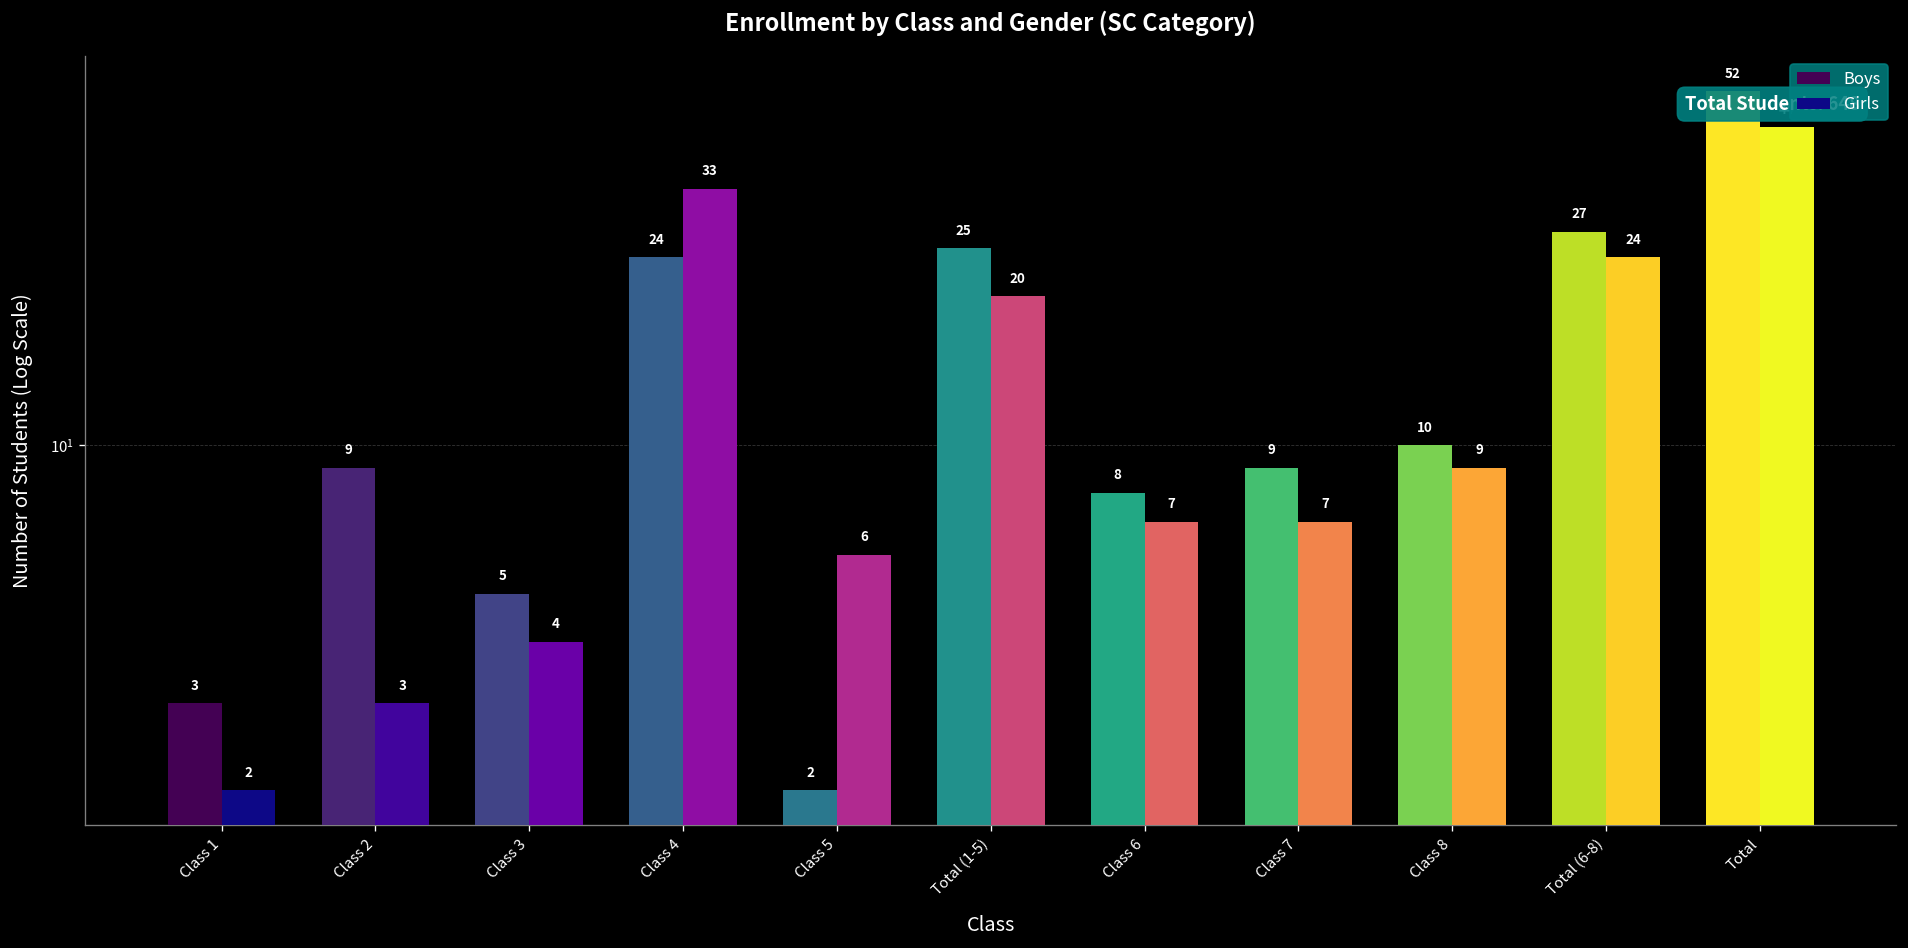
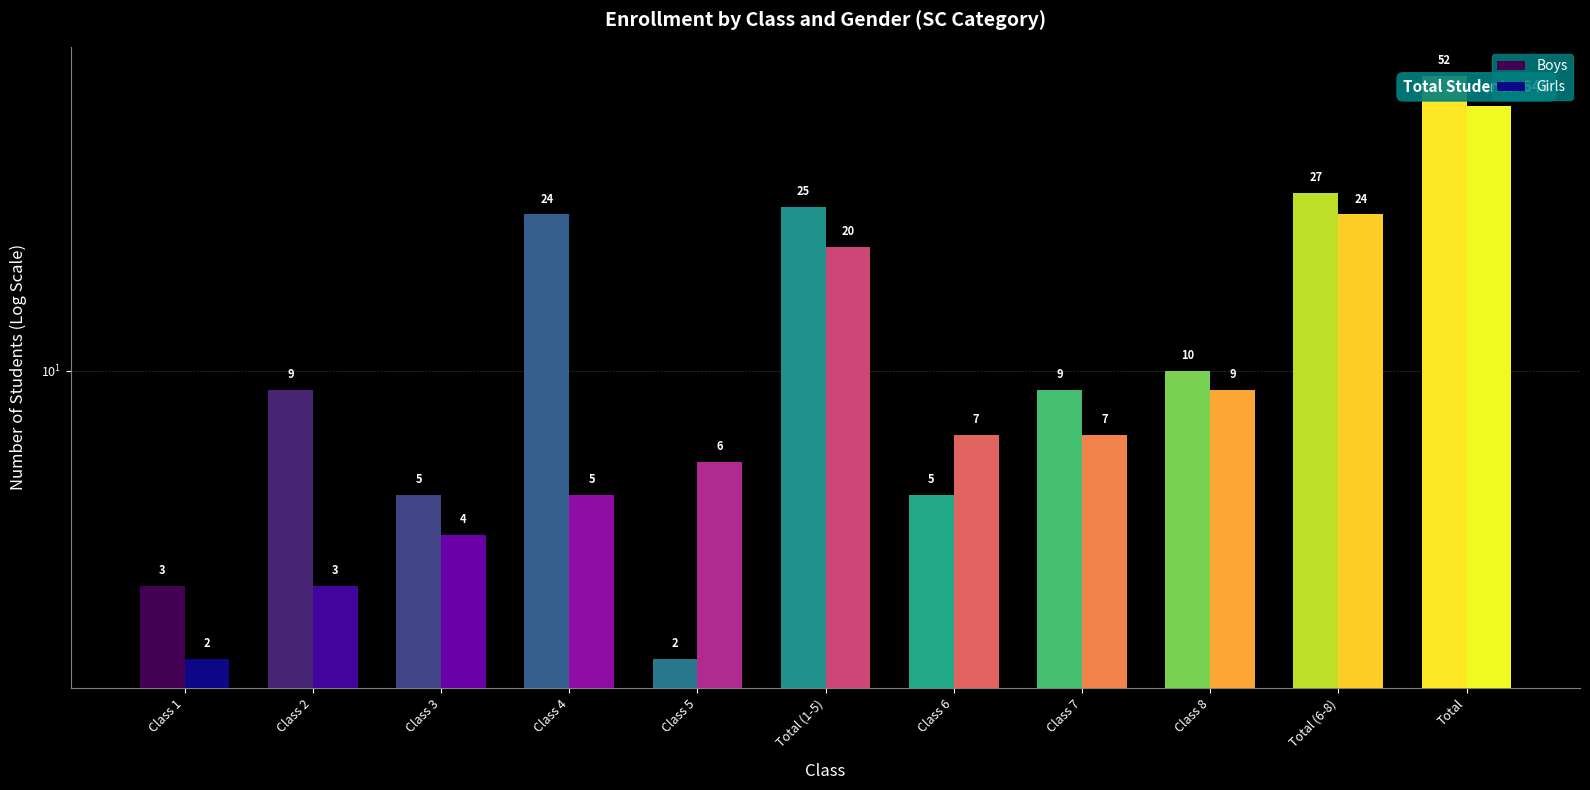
  {
    "Boys": {
      "Class 1": 3,
      "Class 2": 9,
      "Class 3": 5,
      "Class 4": 24,
      "Class 5": 2,
      "Total (1-5)": 25,
-     "Class 6": 8,
+     "Class 6": 5,
      "Class 7": 9,
      "Class 8": 10,
      "Total (6-8)": 27
    },
    "Girls": {
      "Class 1": 2,
      "Class 2": 3,
      "Class 3": 4,
-     "Class 4": 33,
+     "Class 4": 5,
      "Class 5": 6,
      "Total (1-5)": 20,
      "Class 6": 7,
      "Class 7": 7,
      "Class 8": 9,
      "Total (6-8)": 24
    }
  }
